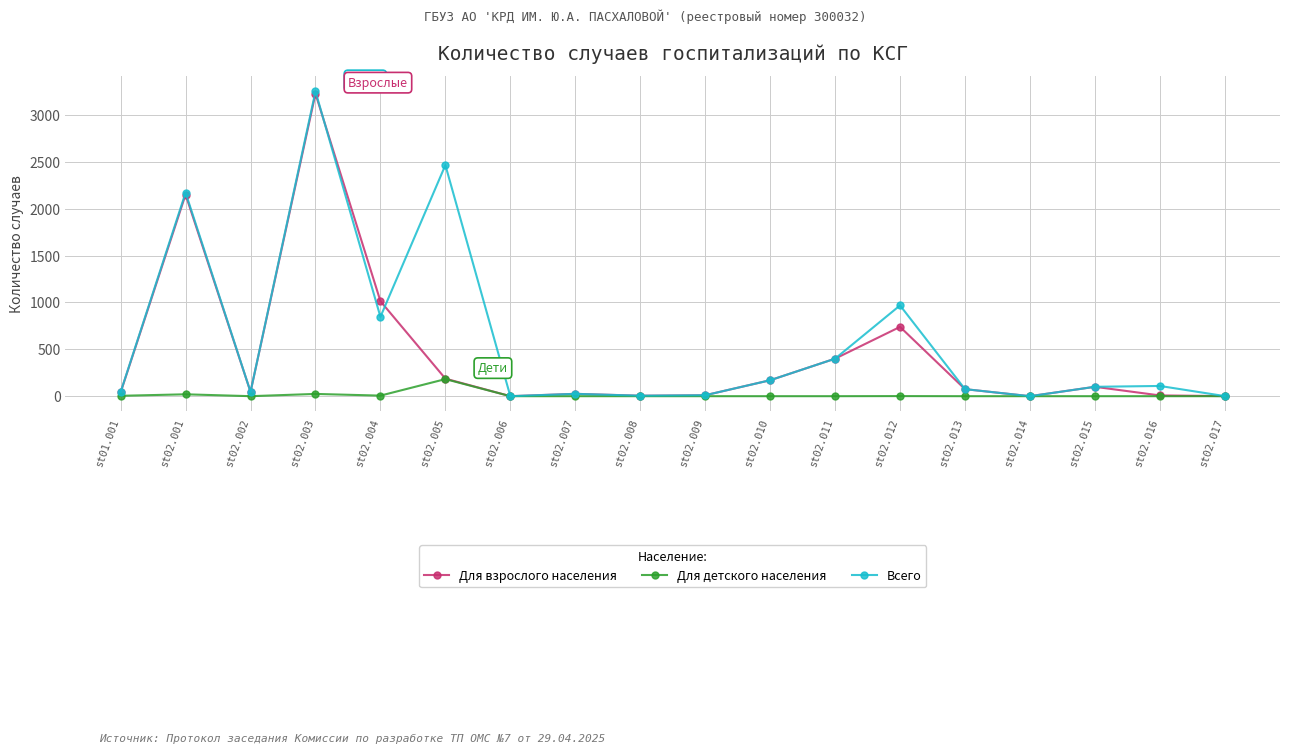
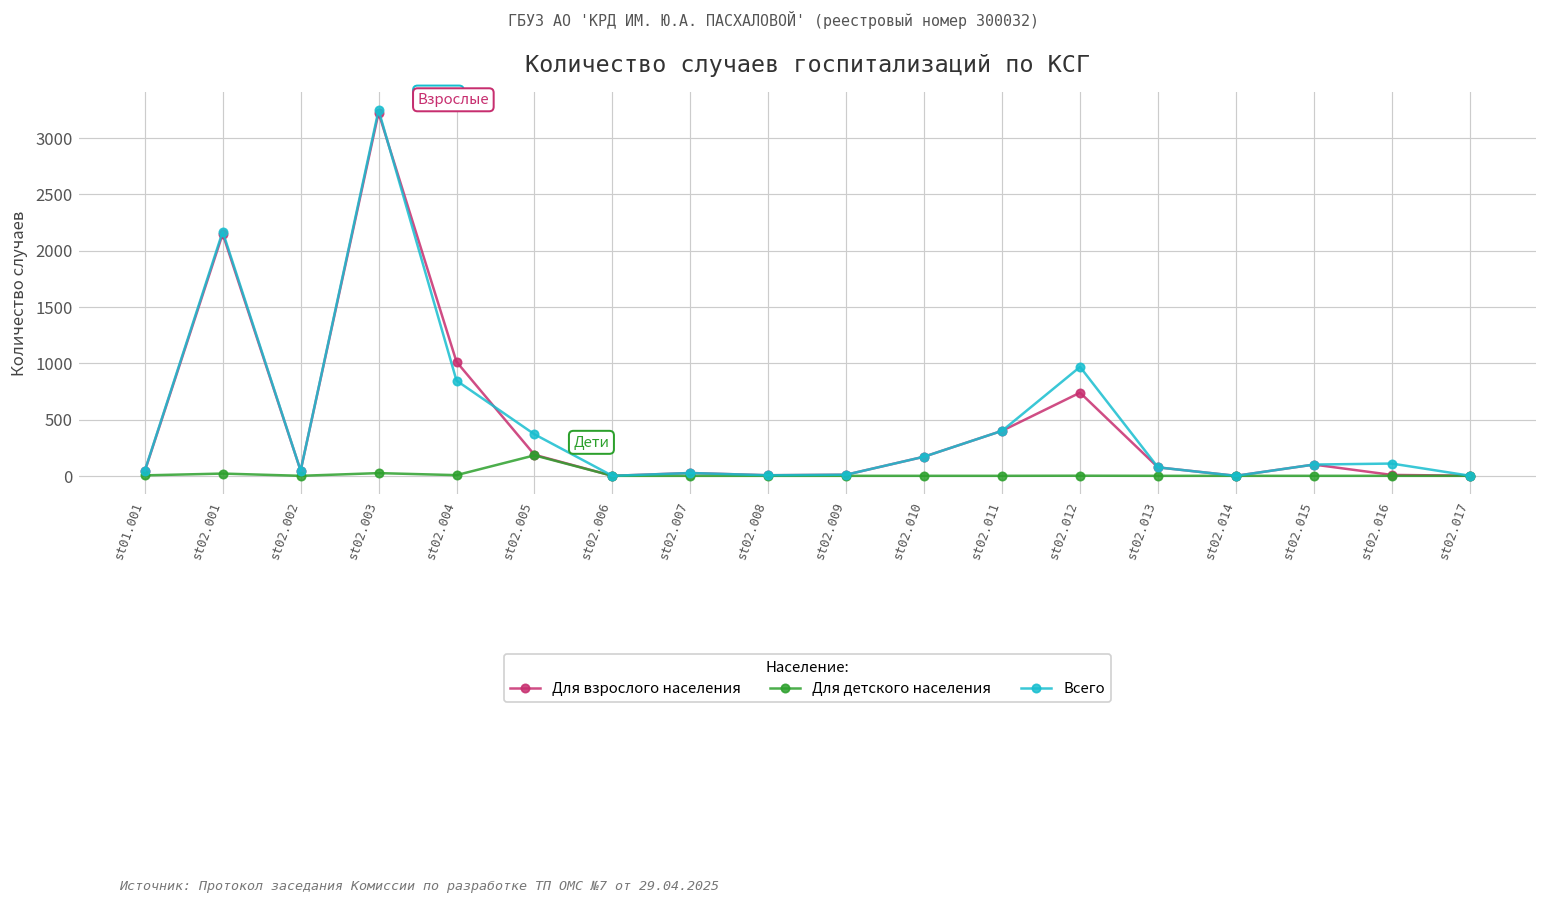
  {
    "Для взрослого населения": {
      "st02.004": 1000,
      "st02.012": 700
    },
    "Для детского населения": {
      "st01.001": 0,
      "st02.001": 0,
      "st02.002": 0,
      "st02.003": 0,
      "st02.004": 0,
      "st02.010": 0,
      "st02.011": 0,
      "st02.012": 0,
      "st02.013": 0,
      "st02.015": 0
    },
    "Всего": {
      "st02.004": 800,
-     "st02.005": 2500,
+     "st02.005": 400,
      "st02.012": 1000,
      "st02.016": 100
    }
  }
